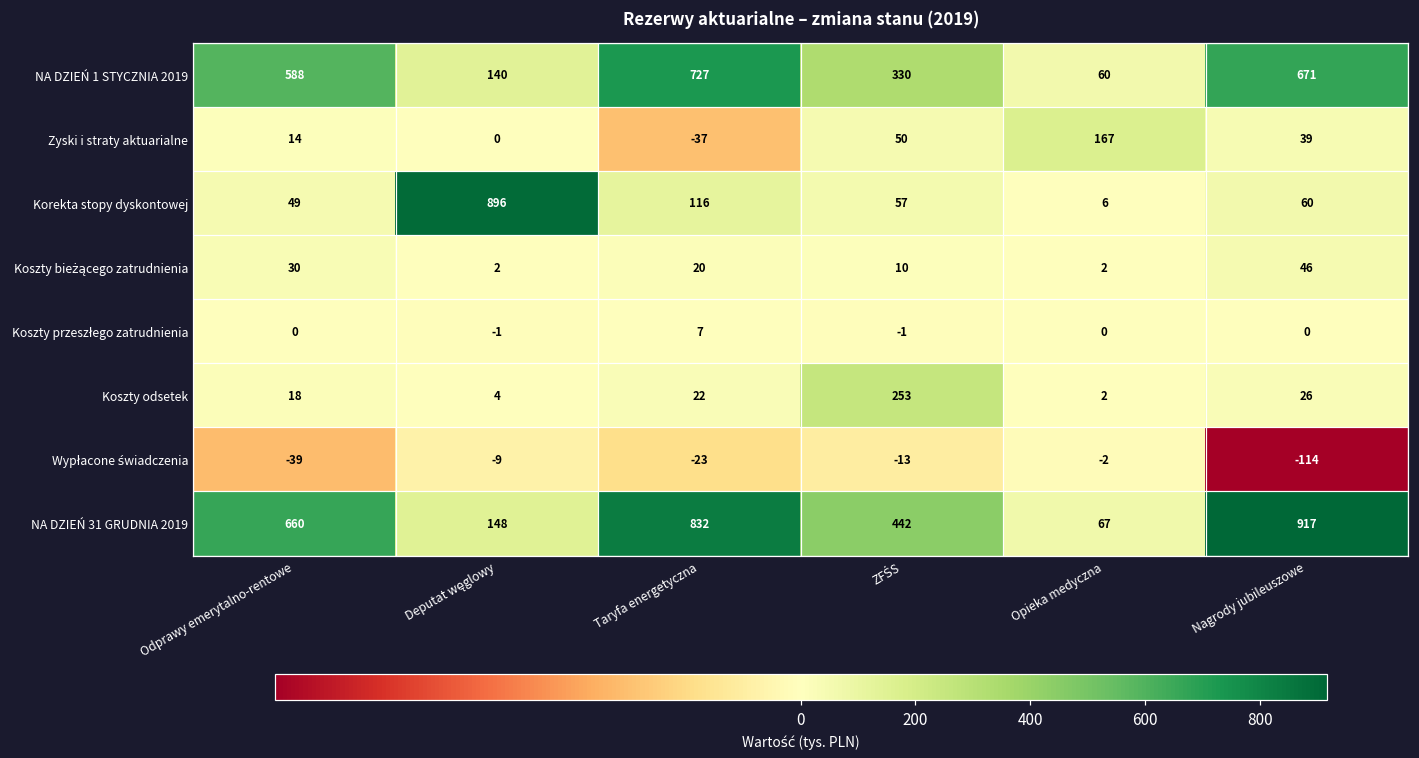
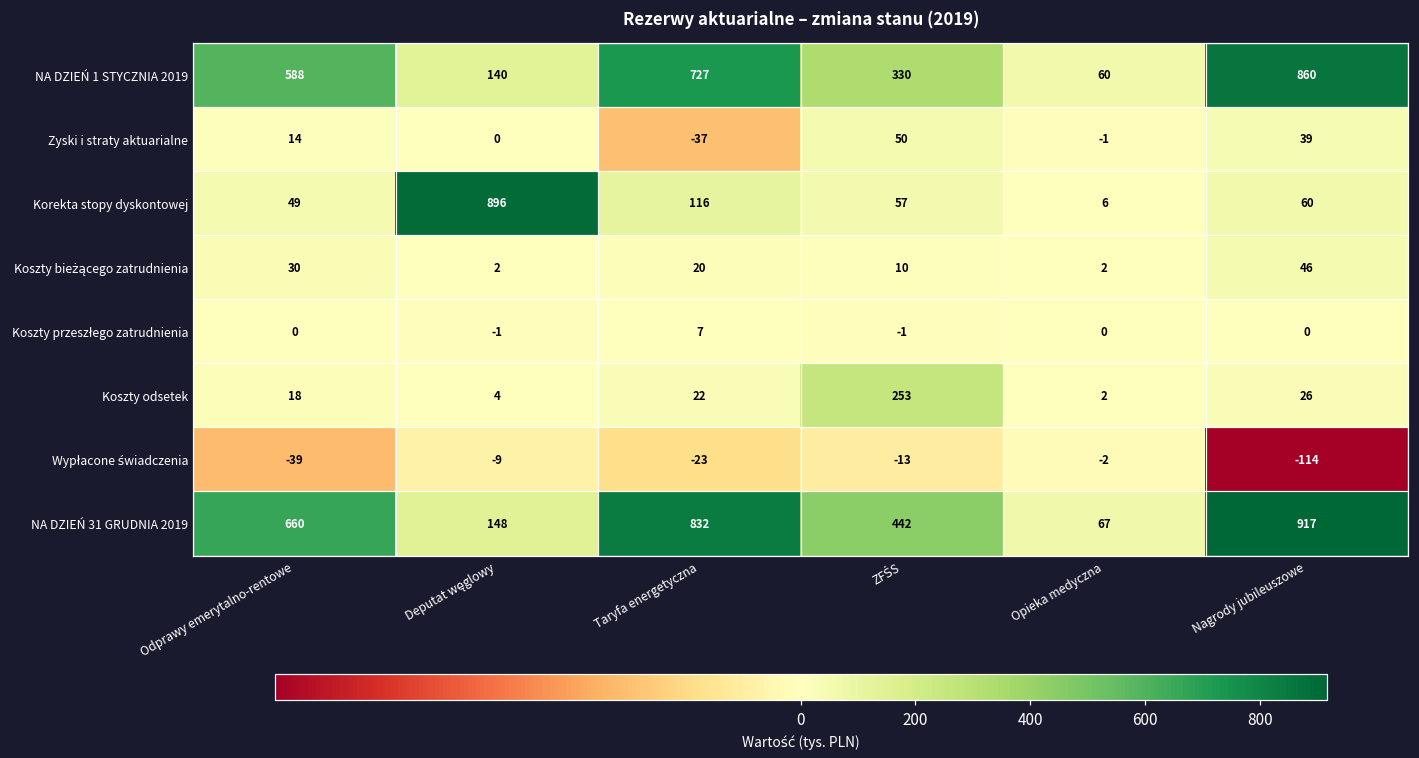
  {
    "NA DZIEŃ 1 STYCZNIA 2019": {
      "Odprawy emerytalno-rentowe": 588,
      "Deputat węglowy": 140,
      "Taryfa energetyczna": 727,
      "ZFŚS": 330,
      "Opieka medyczna": 60,
-     "Nagrody jubileuszowe": 671
+     "Nagrody jubileuszowe": 860
    },
    "Zyski i straty aktuarialne": {
      "Odprawy emerytalno-rentowe": 14,
      "Deputat węglowy": 0,
      "Taryfa energetyczna": -37,
      "ZFŚS": 50,
-     "Opieka medyczna": 167,
+     "Opieka medyczna": -1,
      "Nagrody jubileuszowe": 39
    },
    "Korekta stopy dyskontowej": {
      "Odprawy emerytalno-rentowe": 49,
      "Deputat węglowy": 896,
      "Taryfa energetyczna": 116,
      "ZFŚS": 57,
      "Opieka medyczna": 6,
      "Nagrody jubileuszowe": 60
    },
    "Koszty bieżącego zatrudnienia": {
      "Odprawy emerytalno-rentowe": 30,
      "Deputat węglowy": 2,
      "Taryfa energetyczna": 20,
      "ZFŚS": 10,
      "Opieka medyczna": 2,
      "Nagrody jubileuszowe": 46
    },
    "Koszty przeszłego zatrudnienia": {
      "Odprawy emerytalno-rentowe": 0,
      "Deputat węglowy": -1,
      "Taryfa energetyczna": 7,
      "ZFŚS": -1,
      "Opieka medyczna": 0,
      "Nagrody jubileuszowe": 0
    },
    "Koszty odsetek": {
      "Odprawy emerytalno-rentowe": 18,
      "Deputat węglowy": 4,
      "Taryfa energetyczna": 22,
      "ZFŚS": 253,
      "Opieka medyczna": 2,
      "Nagrody jubileuszowe": 26
    },
    "Wypłacone świadczenia": {
      "Odprawy emerytalno-rentowe": -39,
      "Deputat węglowy": -9,
      "Taryfa energetyczna": -23,
      "ZFŚS": -13,
      "Opieka medyczna": -2,
      "Nagrody jubileuszowe": -114
    },
    "NA DZIEŃ 31 GRUDNIA 2019": {
      "Odprawy emerytalno-rentowe": 660,
      "Deputat węglowy": 148,
      "Taryfa energetyczna": 832,
      "ZFŚS": 442,
      "Opieka medyczna": 67,
      "Nagrody jubileuszowe": 917
    }
  }
